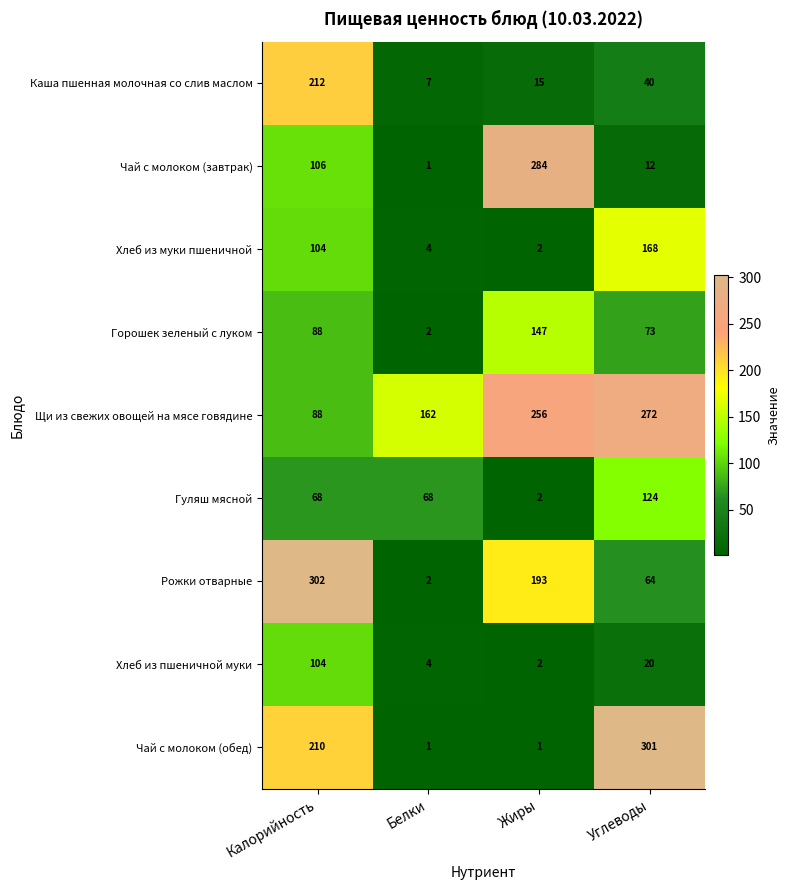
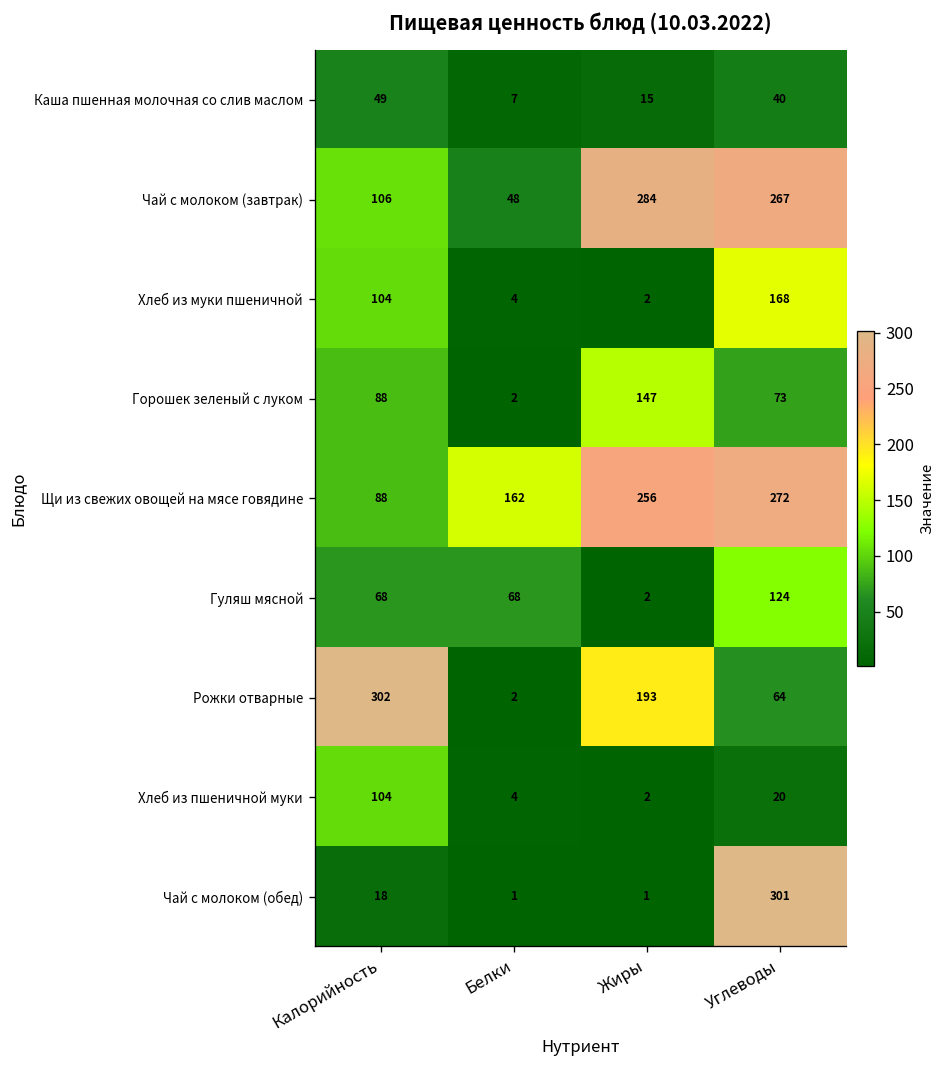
  {
    "Каша пшенная молочная со слив маслом": {
-     "Калорийность": 212,
+     "Калорийность": 49,
      "Белки": 7,
      "Жиры": 15,
      "Углеводы": 40
    },
    "Чай с молоком (завтрак)": {
      "Калорийность": 106,
-     "Белки": 1,
+     "Белки": 48,
      "Жиры": 284,
-     "Углеводы": 12
+     "Углеводы": 267
    },
    "Хлеб из муки пшеничной": {
      "Калорийность": 104,
      "Белки": 4,
      "Жиры": 2,
      "Углеводы": 168
    },
    "Горошек зеленый с луком": {
      "Калорийность": 88,
      "Белки": 2,
      "Жиры": 147,
      "Углеводы": 73
    },
    "Щи из свежих овощей на мясе говядине": {
      "Калорийность": 88,
      "Белки": 162,
      "Жиры": 256,
      "Углеводы": 272
    },
    "Гуляш мясной": {
      "Калорийность": 68,
      "Белки": 68,
      "Жиры": 2,
      "Углеводы": 124
    },
    "Рожки отварные": {
      "Калорийность": 302,
      "Белки": 2,
      "Жиры": 193,
      "Углеводы": 64
    },
    "Хлеб из пшеничной муки": {
      "Калорийность": 104,
      "Белки": 4,
      "Жиры": 2,
      "Углеводы": 20
    },
    "Чай с молоком (обед)": {
-     "Калорийность": 210,
+     "Калорийность": 18,
      "Белки": 1,
      "Жиры": 1,
      "Углеводы": 301
    }
  }
